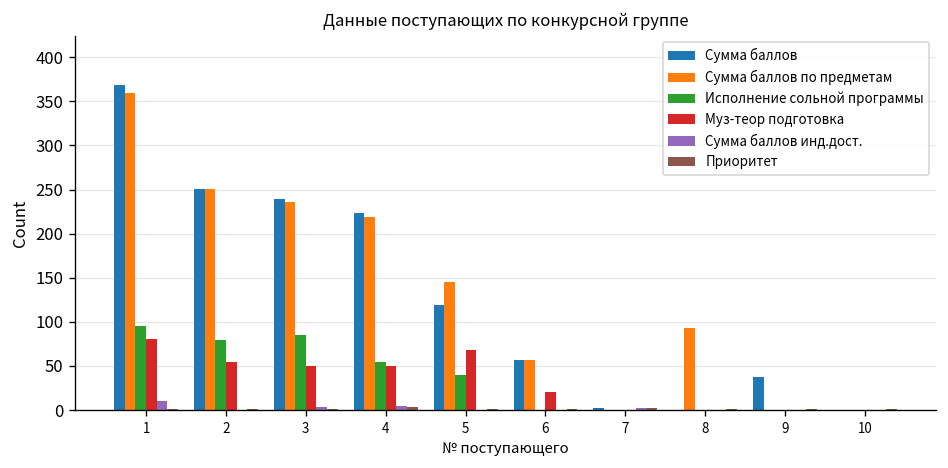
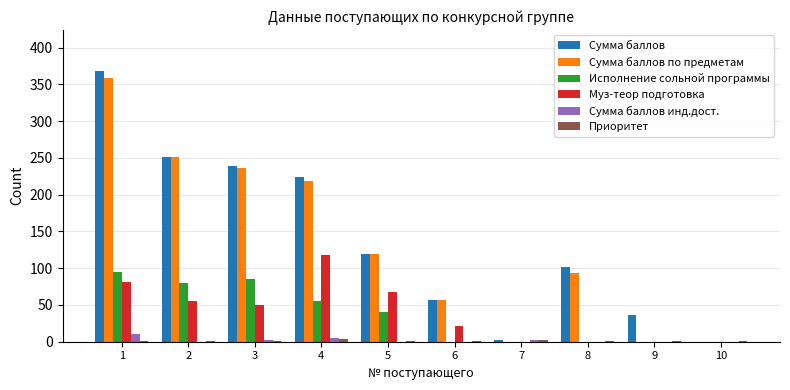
  {
    "Сумма баллов": {
      "1": 370,
      "2": 250,
      "3": 240,
      "4": 220,
      "5": 120,
      "6": 60,
-     "8": 0,
+     "8": 100,
      "9": 40,
      "10": 0
    },
    "Сумма баллов по предметам": {
      "1": 360,
      "2": 250,
      "3": 240,
      "4": 220,
-     "5": 150,
+     "5": 120,
      "6": 60,
      "7": 0,
      "8": 90,
      "9": 0,
      "10": 0
    },
    "Исполнение сольной программы": {
      "1": 100,
      "2": 80,
      "3": 90,
      "4": 60,
      "5": 40,
      "6": 0,
      "7": 0,
      "8": 0,
      "9": 0,
      "10": 0
    },
    "Муз-теор подготовка": {
      "1": 80,
      "2": 60,
      "3": 50,
-     "4": 50,
+     "4": 120,
      "5": 70,
      "6": 20,
      "7": 0,
      "8": 0,
      "9": 0,
      "10": 0
    },
    "Сумма баллов инд.дост.": {
      "1": 10,
      "2": 0,
      "4": 10,
      "5": 0,
      "6": 0,
      "8": 0,
      "9": 0,
      "10": 0
    },
    "Приоритет": {
      "4": 0
    }
  }
